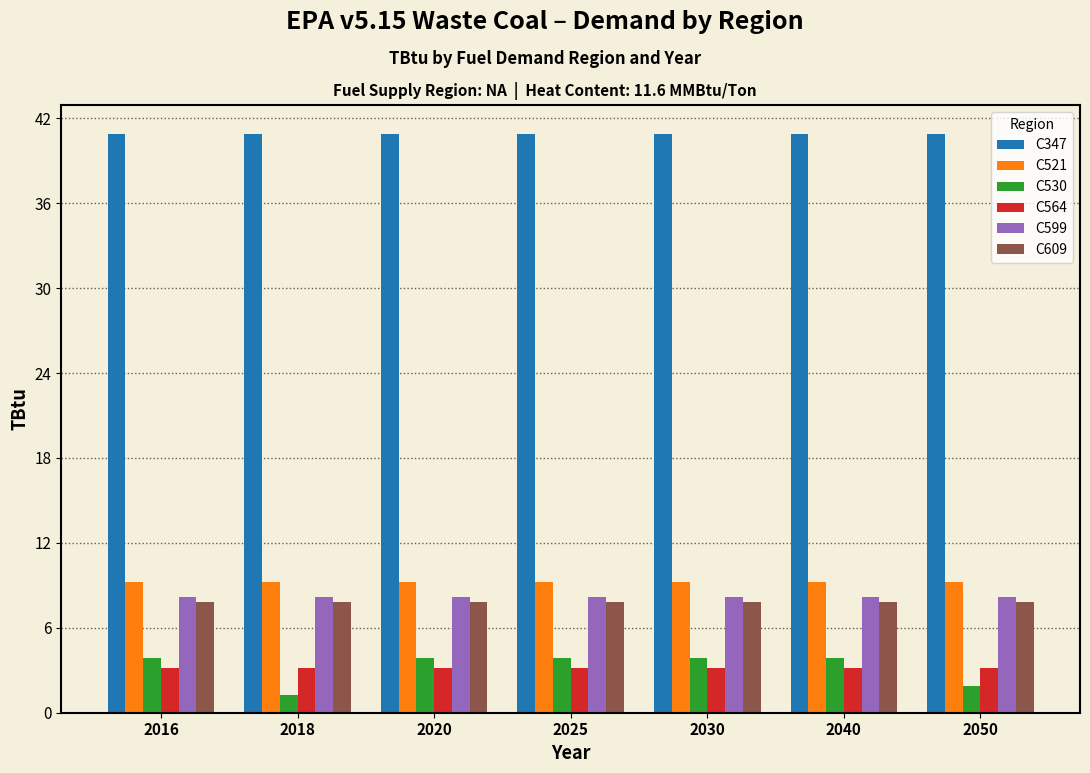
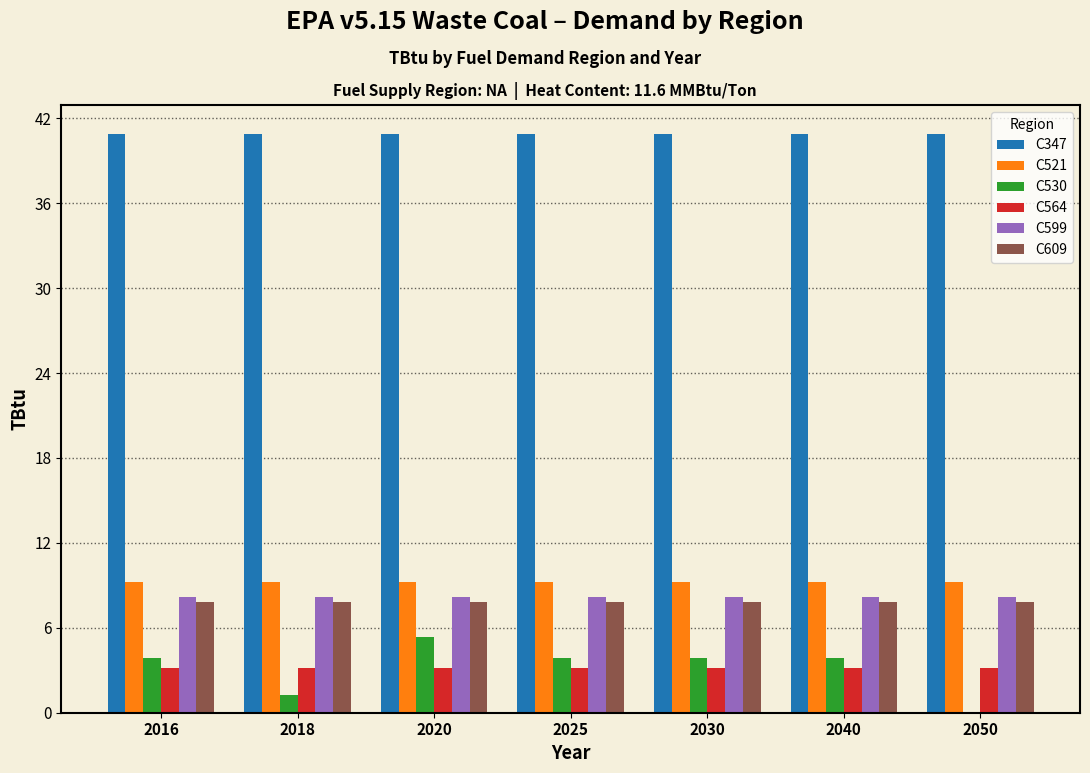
  {
    "C347": {
      "2016": 40.9,
      "2018": 40.9,
      "2020": 40.9,
      "2025": 40.9,
      "2030": 40.9,
      "2040": 40.9,
      "2050": 40.9
    },
    "C521": {
      "2016": 9.2,
      "2018": 9.2,
      "2020": 9.2,
      "2025": 9.2,
      "2030": 9.2,
      "2040": 9.2,
      "2050": 9.2
    },
    "C530": {
      "2016": 3.8,
      "2018": 1.3,
-     "2020": 3.8,
+     "2020": 5.4,
      "2025": 3.8,
      "2030": 3.8,
      "2040": 3.8,
-     "2050": 1.9
+     "2050": 0.0
    },
    "C564": {
      "2016": 3.2,
      "2018": 3.2,
      "2020": 3.2,
      "2025": 3.2,
      "2030": 3.2,
      "2040": 3.2,
      "2050": 3.2
    },
    "C599": {
      "2016": 8.2,
      "2018": 8.2,
      "2020": 8.2,
      "2025": 8.2,
      "2030": 8.2,
      "2040": 8.2,
      "2050": 8.2
    },
    "C609": {
      "2016": 7.9,
      "2018": 7.9,
      "2020": 7.9,
      "2025": 7.9,
      "2030": 7.9,
      "2040": 7.9,
      "2050": 7.9
    }
  }
